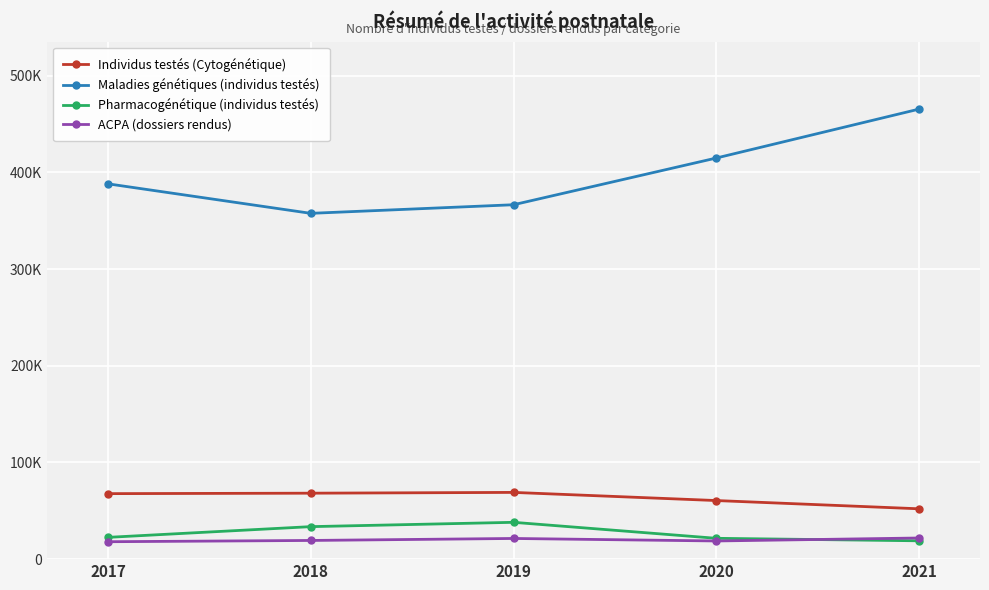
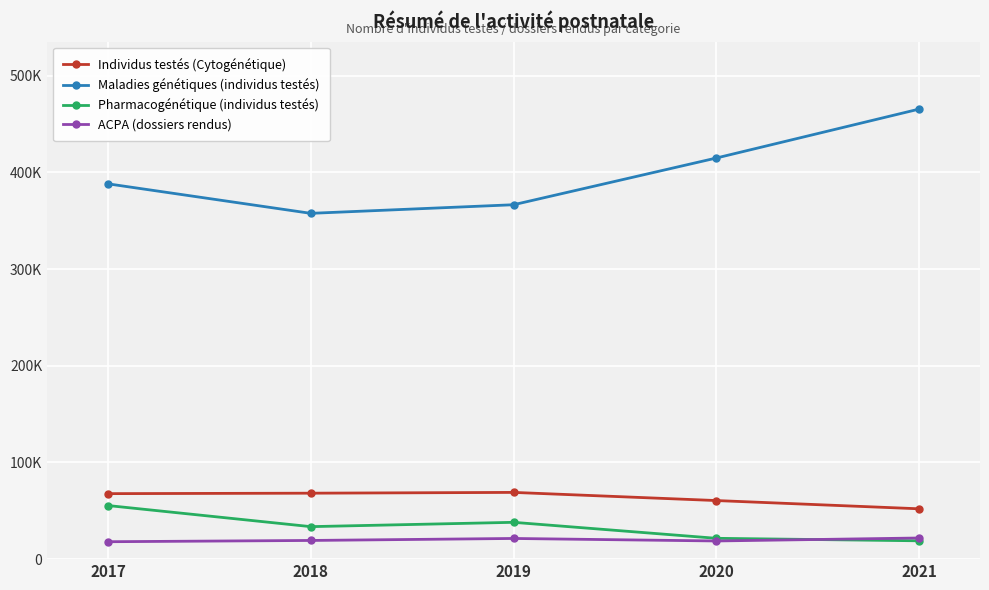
  {
    "Individus testés (Cytogénétique)": {
      "2017": 70000,
      "2018": 70000,
      "2019": 70000,
      "2020": 60000,
      "2021": 50000
    },
    "Maladies génétiques (individus testés)": {
      "2017": 390000,
      "2018": 360000,
      "2019": 370000,
      "2020": 410000,
      "2021": 470000
    },
    "Pharmacogénétique (individus testés)": {
-     "2017": 20000,
+     "2017": 60000,
      "2018": 30000,
      "2019": 40000,
      "2020": 20000,
      "2021": 20000
    },
    "ACPA (dossiers rendus)": {
      "2017": 20000,
      "2018": 20000,
      "2019": 20000,
      "2020": 20000,
      "2021": 20000
    }
  }
